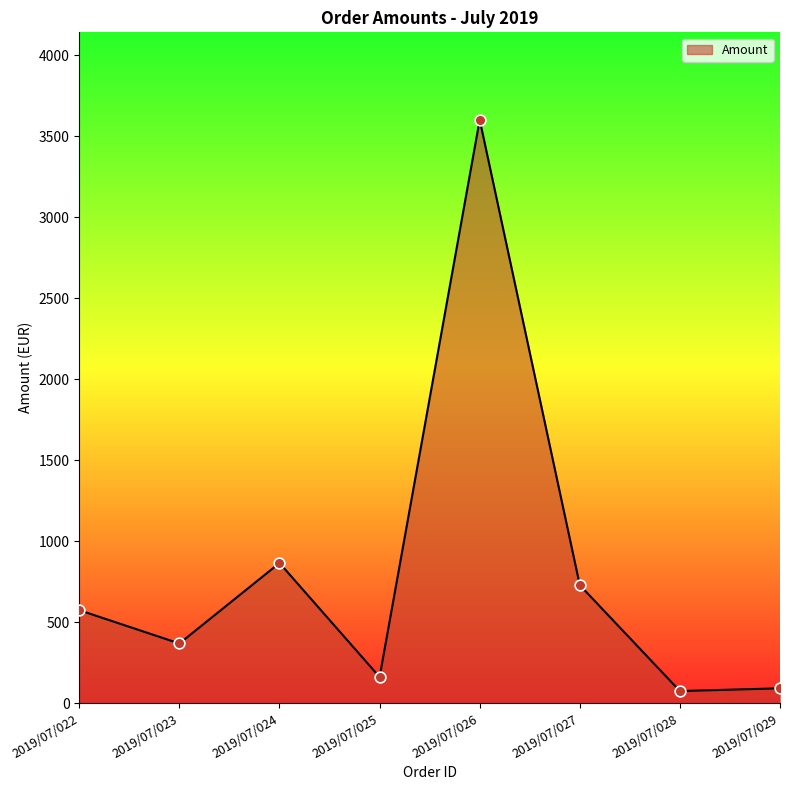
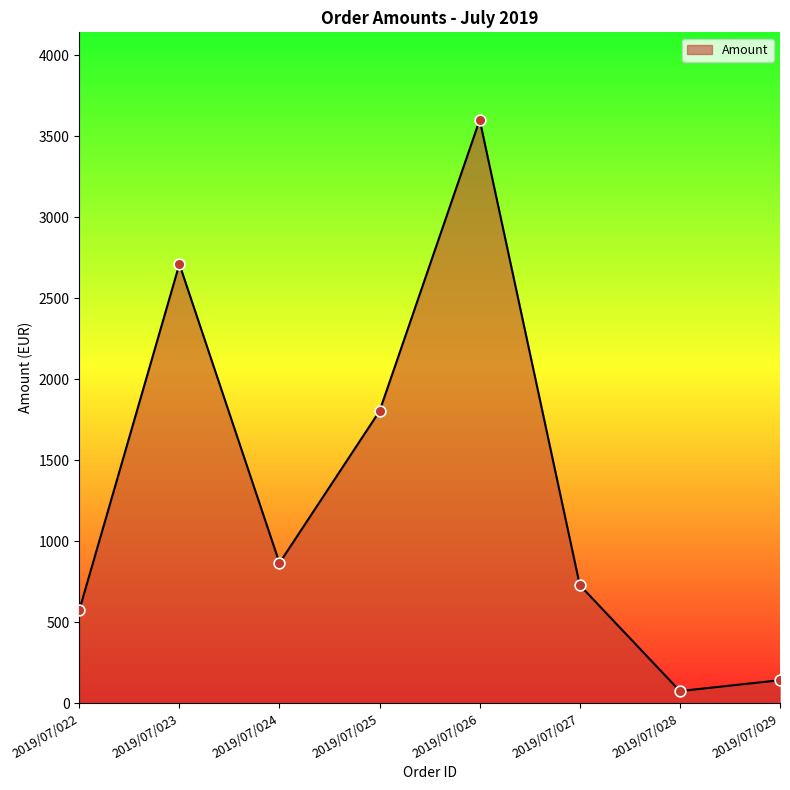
  {
    "2019/07/022": 570,
-   "2019/07/023": 370,
+   "2019/07/023": 2710,
    "2019/07/024": 870,
-   "2019/07/025": 160,
+   "2019/07/025": 1800,
    "2019/07/026": 3600,
    "2019/07/027": 730,
    "2019/07/028": 80,
-   "2019/07/029": 90
+   "2019/07/029": 140
  }
